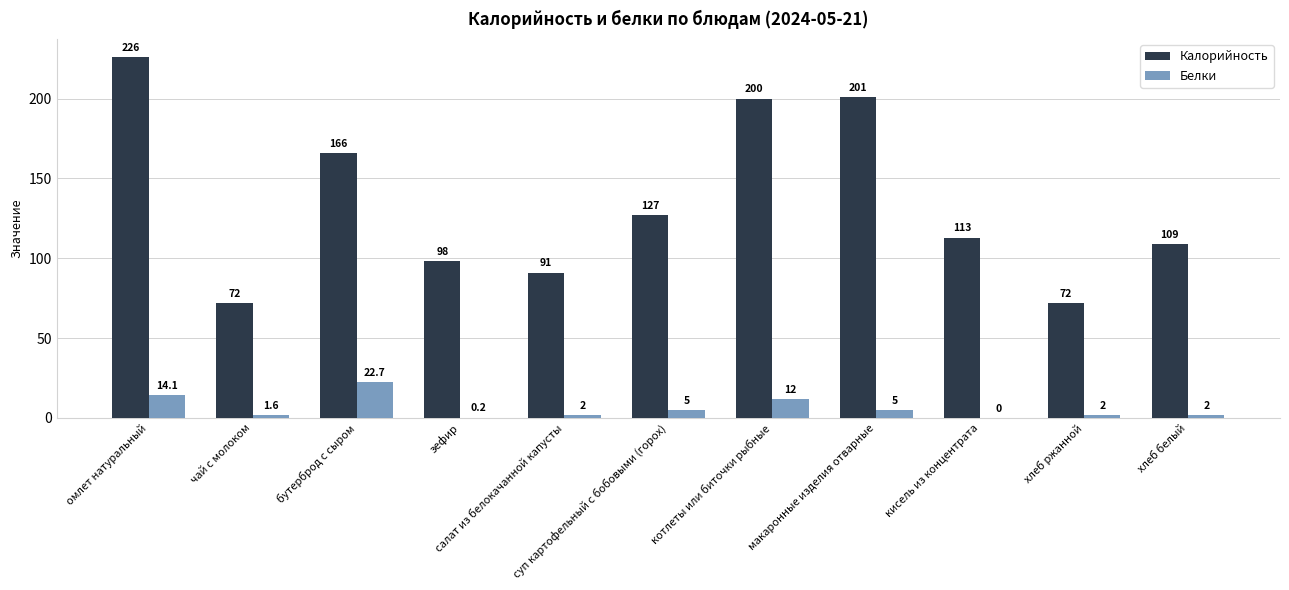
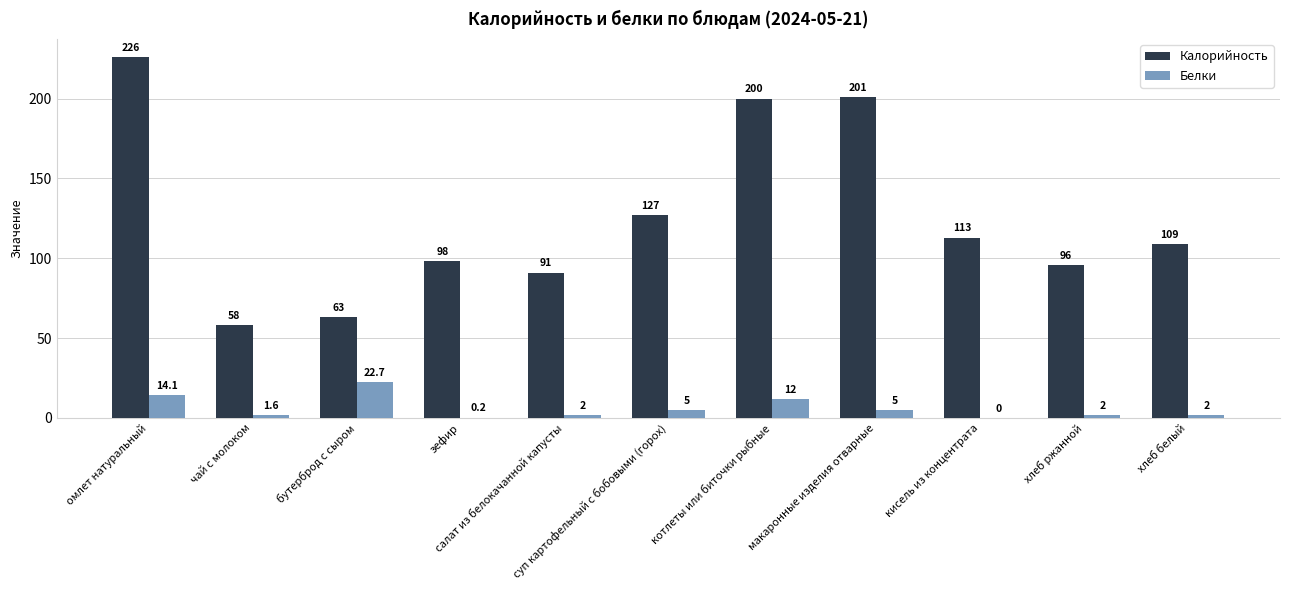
  {
    "Калорийность": {
      "омлет натуральный": 226,
-     "чай с молоком": 72,
-     "бутерброд с сыром": 166,
+     "чай с молоком": 58,
+     "бутерброд с сыром": 63,
      "зефир": 98,
      "салат из белокачанной капусты": 91,
      "суп картофельный с бобовыми (горох)": 127,
      "котлеты или биточки рыбные": 200,
      "макаронные изделия отварные": 201,
      "кисель из концентрата": 113,
-     "хлеб ржанной": 72,
+     "хлеб ржанной": 96,
      "хлеб белый": 109
    },
    "Белки": {
      "омлет натуральный": 14.1,
      "чай с молоком": 1.6,
      "бутерброд с сыром": 22.7,
      "зефир": 0.2,
      "салат из белокачанной капусты": 2,
      "суп картофельный с бобовыми (горох)": 5,
      "котлеты или биточки рыбные": 12,
      "макаронные изделия отварные": 5,
      "кисель из концентрата": 0,
      "хлеб ржанной": 2,
      "хлеб белый": 2
    }
  }
